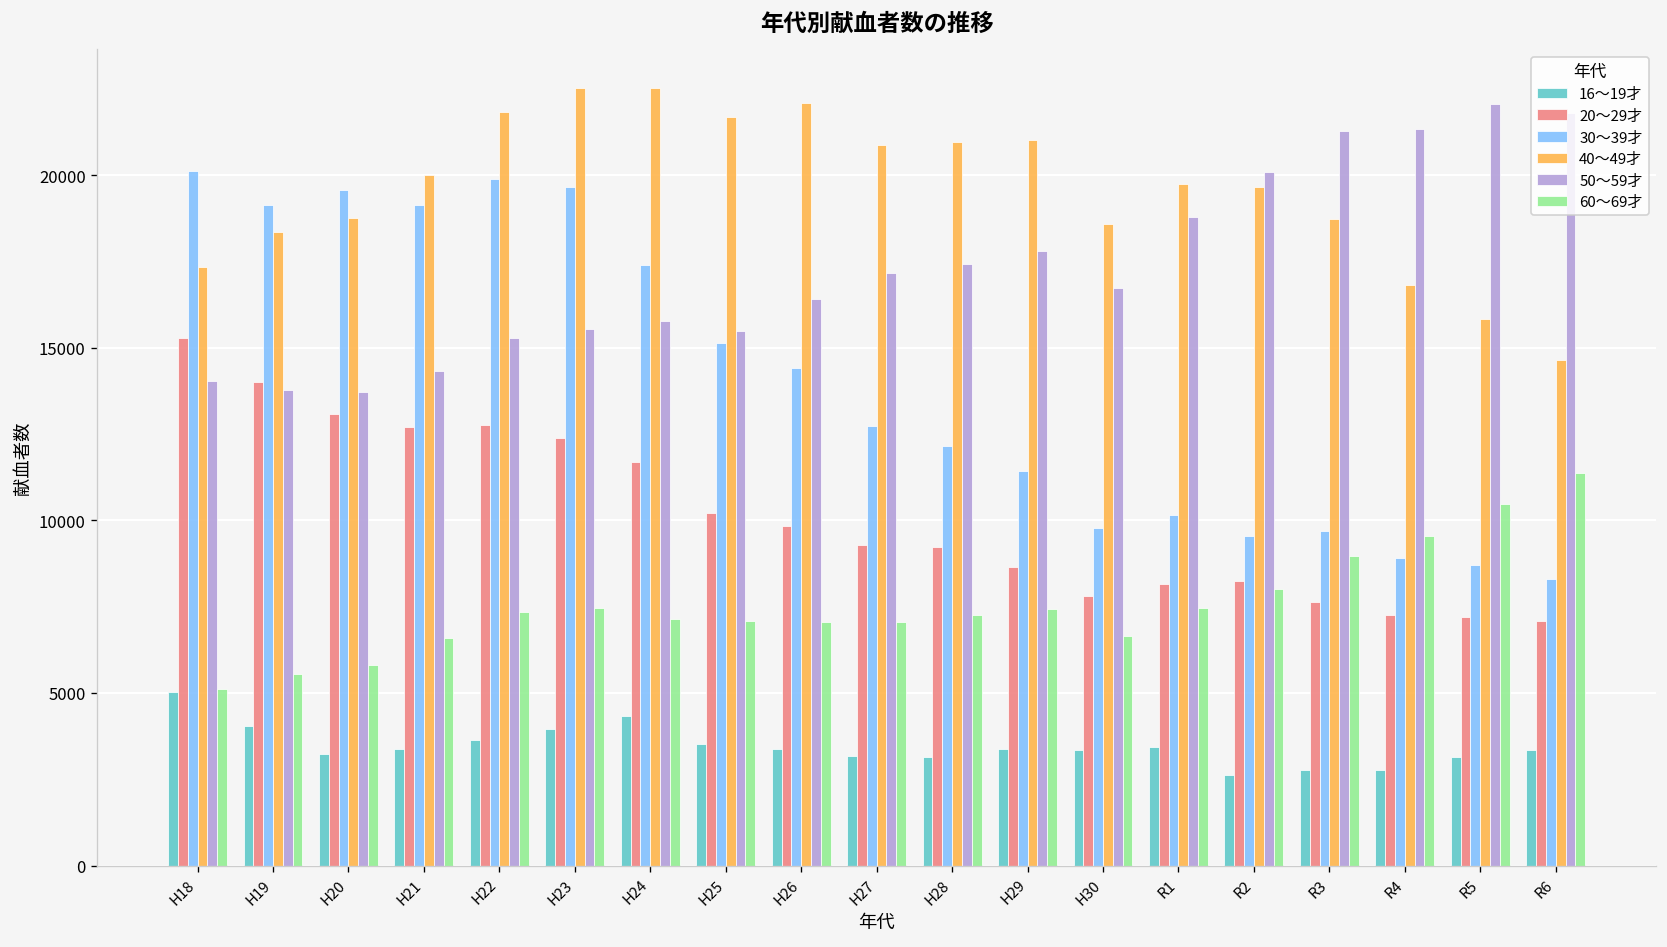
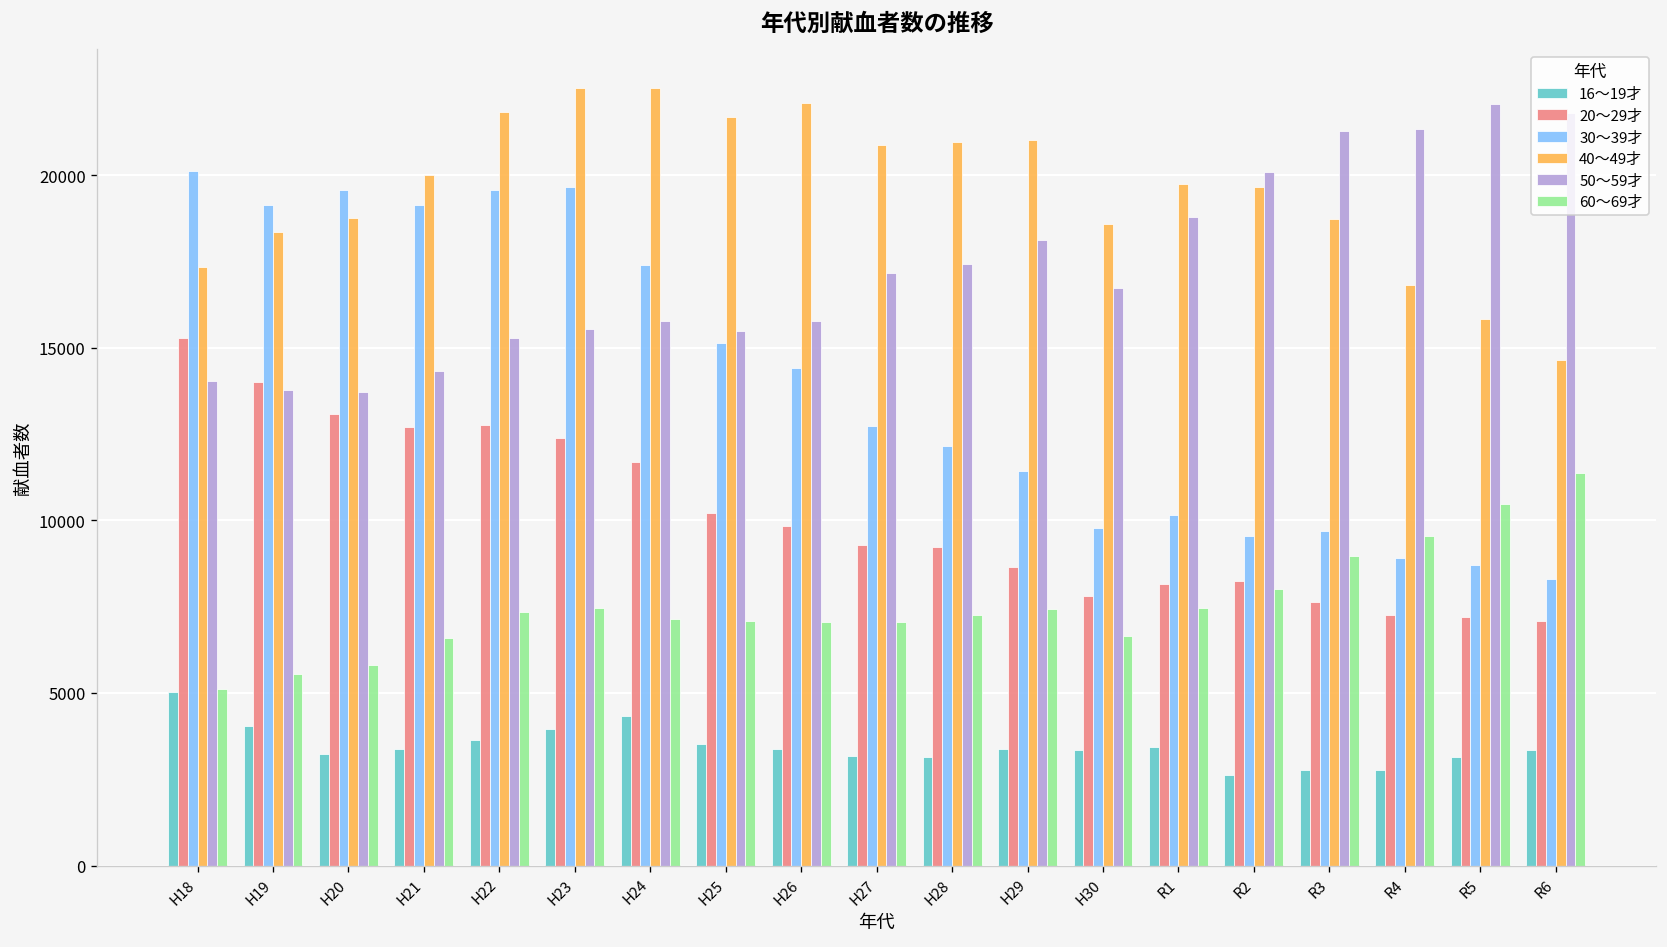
  {
    "16～19才": {
      "H18": 5000,
      "H19": 4100,
      "H20": 3200,
      "H21": 3400,
      "H22": 3700,
      "H23": 4000,
      "H24": 4300,
      "H25": 3500,
      "H26": 3400,
      "H27": 3200,
      "H28": 3200,
      "H29": 3400,
      "H30": 3400,
      "R1": 3400,
      "R2": 2600,
      "R3": 2800,
      "R4": 2800,
      "R5": 3200,
      "R6": 3300
    },
    "20～29才": {
      "H18": 15300,
      "H19": 14000,
      "H20": 13100,
      "H21": 12700,
      "H22": 12700,
      "H23": 12400,
      "H24": 11700,
      "H25": 10200,
      "H26": 9800,
      "H27": 9300,
      "H28": 9200,
      "H29": 8700,
      "H30": 7800,
      "R1": 8200,
      "R2": 8300,
      "R3": 7600,
      "R4": 7300,
      "R5": 7200,
      "R6": 7100
    },
    "30～39才": {
      "H18": 20100,
      "H19": 19100,
      "H20": 19600,
      "H21": 19100,
-     "H22": 19900,
+     "H22": 19600,
      "H23": 19700,
      "H24": 17400,
      "H25": 15100,
      "H26": 14400,
      "H27": 12700,
      "H28": 12100,
      "H29": 11400,
      "H30": 9800,
      "R1": 10100,
      "R2": 9500,
      "R3": 9700,
      "R4": 8900,
      "R5": 8700,
      "R6": 8300
    },
    "40～49才": {
      "H18": 17300,
      "H19": 18300,
      "H20": 18700,
      "H21": 20000,
      "H22": 21800,
      "H23": 22500,
      "H24": 22500,
      "H25": 21700,
      "H26": 22100,
      "H27": 20900,
      "H28": 20900,
      "H29": 21000,
      "H30": 18600,
      "R1": 19800,
      "R2": 19700,
      "R3": 18700,
      "R4": 16800,
      "R5": 15800,
      "R6": 14600
    },
    "50～59才": {
      "H18": 14000,
      "H19": 13800,
      "H20": 13700,
      "H21": 14300,
      "H22": 15300,
      "H23": 15500,
      "H24": 15800,
      "H25": 15500,
-     "H26": 16400,
+     "H26": 15800,
      "H27": 17200,
      "H28": 17400,
-     "H29": 17800,
+     "H29": 18100,
      "H30": 16700,
      "R1": 18800,
      "R2": 20100,
      "R3": 21300,
      "R4": 21300,
      "R5": 22100
    },
    "60～69才": {
      "H18": 5100,
      "H19": 5500,
      "H20": 5800,
      "H21": 6600,
      "H22": 7300,
      "H23": 7500,
      "H24": 7200,
      "H25": 7100,
      "H26": 7100,
      "H27": 7000,
      "H28": 7200,
      "H29": 7400,
      "H30": 6700,
      "R1": 7500,
      "R2": 8000,
      "R3": 9000,
      "R4": 9600,
      "R5": 10500,
      "R6": 11400
    }
  }
